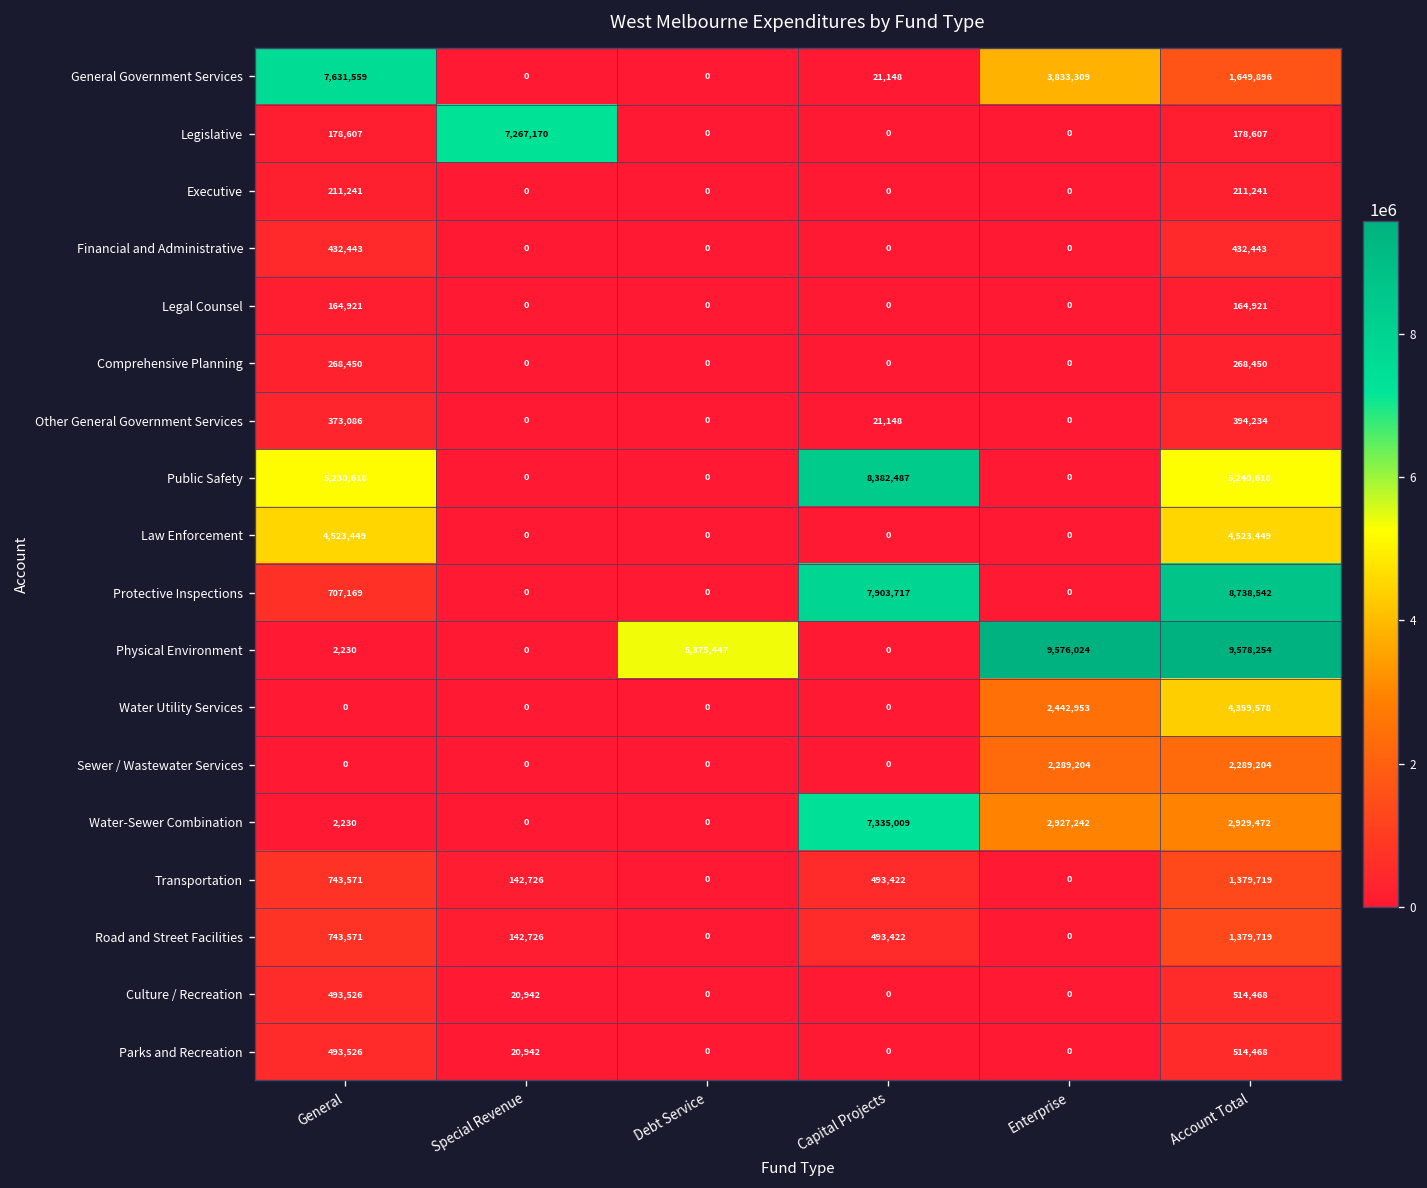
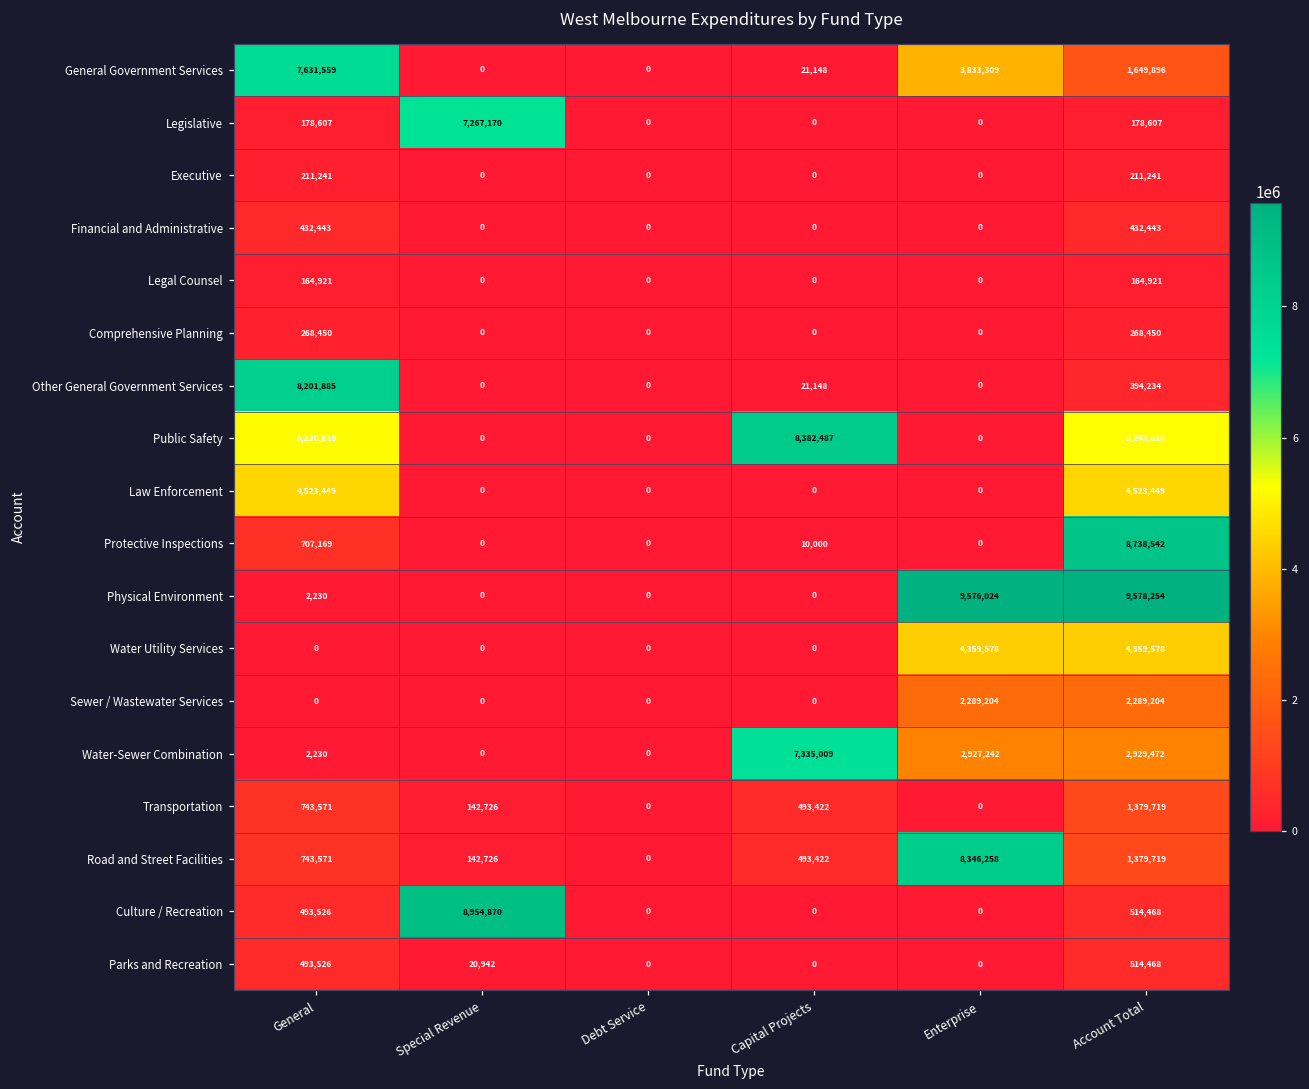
  {
    "General Government Services": {
      "General": "7,631,559",
      "Special Revenue": "0",
      "Debt Service": "0",
      "Capital Projects": "21,148",
      "Enterprise": "3,833,309",
      "Account Total": "1,649,896"
    },
    "Legislative": {
      "General": "178,607",
      "Special Revenue": "7,267,170",
      "Debt Service": "0",
      "Capital Projects": "0",
      "Enterprise": "0",
      "Account Total": "178,607"
    },
    "Executive": {
      "General": "211,241",
      "Special Revenue": "0",
      "Debt Service": "0",
      "Capital Projects": "0",
      "Enterprise": "0",
      "Account Total": "211,241"
    },
    "Financial and Administrative": {
      "General": "432,443",
      "Special Revenue": "0",
      "Debt Service": "0",
      "Capital Projects": "0",
      "Enterprise": "0",
      "Account Total": "432,443"
    },
    "Legal Counsel": {
      "General": "164,921",
      "Special Revenue": "0",
      "Debt Service": "0",
      "Capital Projects": "0",
      "Enterprise": "0",
      "Account Total": "164,921"
    },
    "Comprehensive Planning": {
      "General": "268,450",
      "Special Revenue": "0",
      "Debt Service": "0",
      "Capital Projects": "0",
      "Enterprise": "0",
      "Account Total": "268,450"
    },
    "Other General Government Services": {
-     "General": "373,086",
+     "General": "8,201,885",
      "Special Revenue": "0",
      "Debt Service": "0",
      "Capital Projects": "21,148",
      "Enterprise": "0",
      "Account Total": "394,234"
    },
    "Public Safety": {
      "General": "5,230,618",
      "Special Revenue": "0",
      "Debt Service": "0",
      "Capital Projects": "8,382,487",
      "Enterprise": "0",
      "Account Total": "5,240,618"
    },
    "Law Enforcement": {
      "General": "4,523,449",
      "Special Revenue": "0",
      "Debt Service": "0",
      "Capital Projects": "0",
      "Enterprise": "0",
      "Account Total": "4,523,449"
    },
    "Protective Inspections": {
      "General": "707,169",
      "Special Revenue": "0",
      "Debt Service": "0",
-     "Capital Projects": "7,903,717",
+     "Capital Projects": "10,000",
      "Enterprise": "0",
      "Account Total": "8,738,542"
    },
    "Physical Environment": {
      "General": "2,230",
      "Special Revenue": "0",
-     "Debt Service": "5,375,447",
+     "Debt Service": "0",
      "Capital Projects": "0",
      "Enterprise": "9,576,024",
      "Account Total": "9,578,254"
    },
    "Water Utility Services": {
      "General": "0",
      "Special Revenue": "0",
      "Debt Service": "0",
      "Capital Projects": "0",
-     "Enterprise": "2,442,953",
+     "Enterprise": "4,359,578",
      "Account Total": "4,359,578"
    },
    "Sewer / Wastewater Services": {
      "General": "0",
      "Special Revenue": "0",
      "Debt Service": "0",
      "Capital Projects": "0",
      "Enterprise": "2,289,204",
      "Account Total": "2,289,204"
    },
    "Water-Sewer Combination": {
      "General": "2,230",
      "Special Revenue": "0",
      "Debt Service": "0",
      "Capital Projects": "7,335,009",
      "Enterprise": "2,927,242",
      "Account Total": "2,929,472"
    },
    "Transportation": {
      "General": "743,571",
      "Special Revenue": "142,726",
      "Debt Service": "0",
      "Capital Projects": "493,422",
      "Enterprise": "0",
      "Account Total": "1,379,719"
    },
    "Road and Street Facilities": {
      "General": "743,571",
      "Special Revenue": "142,726",
      "Debt Service": "0",
      "Capital Projects": "493,422",
-     "Enterprise": "0",
+     "Enterprise": "8,346,258",
      "Account Total": "1,379,719"
    },
    "Culture / Recreation": {
      "General": "493,526",
-     "Special Revenue": "20,942",
+     "Special Revenue": "8,954,870",
      "Debt Service": "0",
      "Capital Projects": "0",
      "Enterprise": "0",
      "Account Total": "514,468"
    },
    "Parks and Recreation": {
      "General": "493,526",
      "Special Revenue": "20,942",
      "Debt Service": "0",
      "Capital Projects": "0",
      "Enterprise": "0",
      "Account Total": "514,468"
    }
  }
